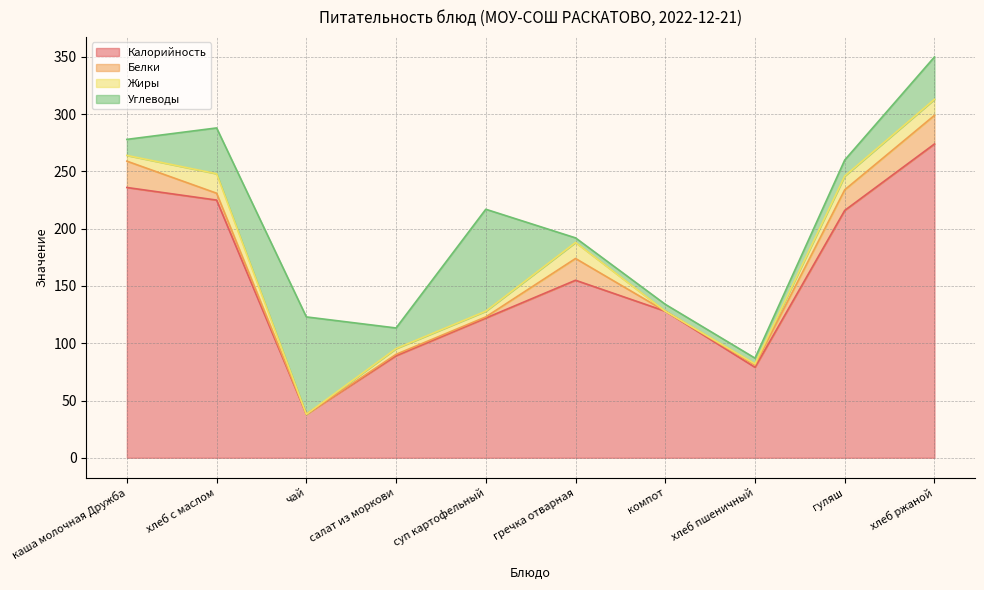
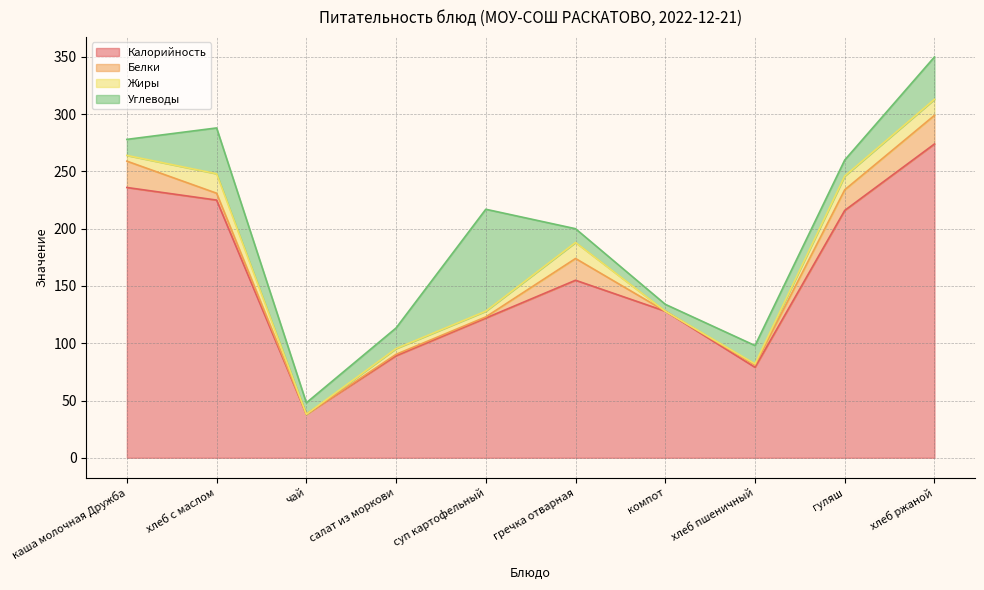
  {
    "Углеводы": {
      "каша молочная Дружба": 14,
      "хлеб с маслом": 40,
-     "чай": 85,
+     "чай": 10,
      "салат из моркови": 18,
      "суп картофельный": 89,
-     "гречка отварная": 4,
+     "гречка отварная": 12,
      "компот": 6,
-     "хлеб пшеничный": 5,
+     "хлеб пшеничный": 16,
      "гуляш": 14,
      "хлеб ржаной": 37
    }
  }
